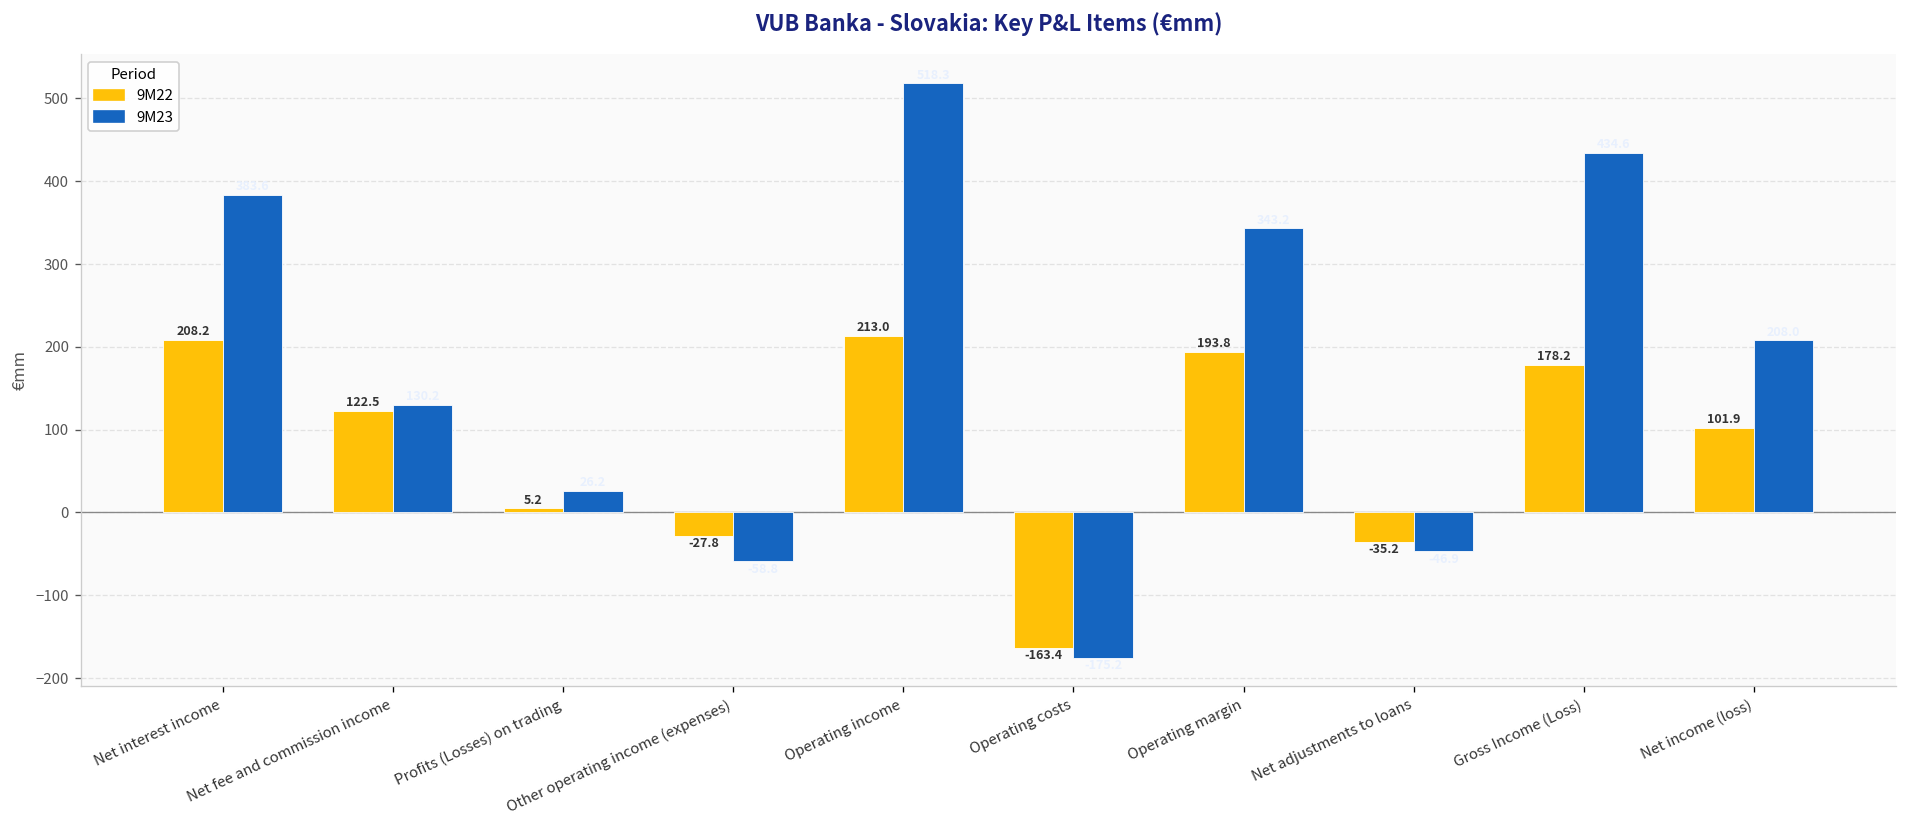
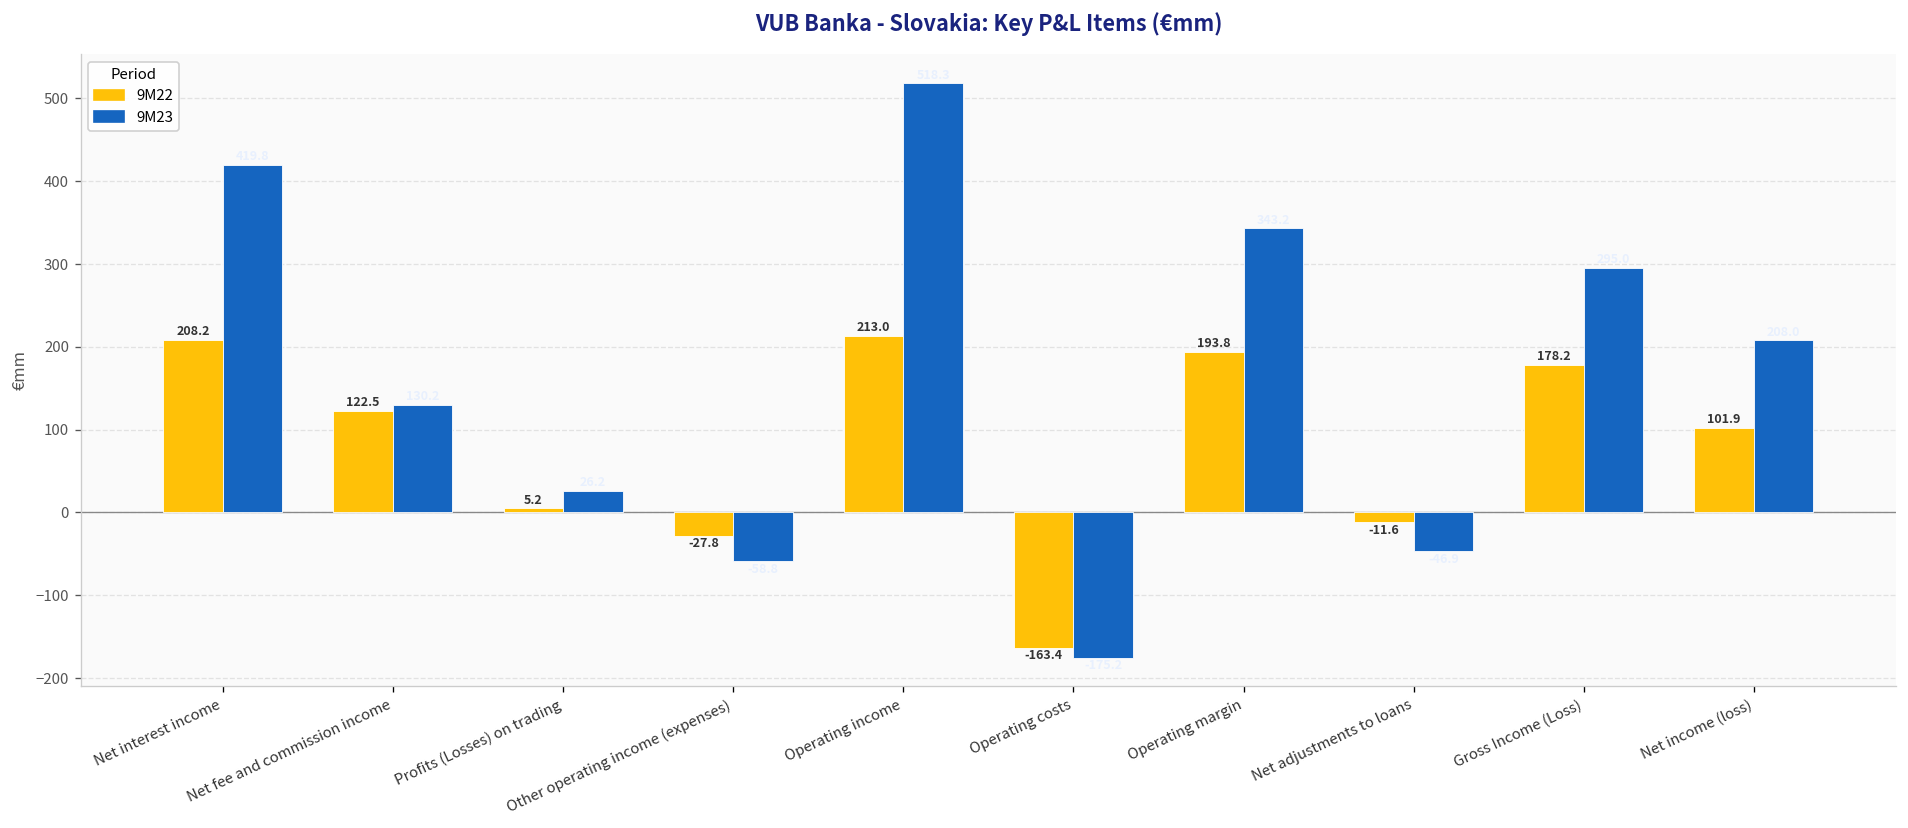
  {
    "9M22": {
      "Net interest income": 208.2,
      "Net fee and commission income": 122.5,
      "Profits (Losses) on trading": 5.2,
      "Other operating income (expenses)": -27.8,
      "Operating income": 213.0,
      "Operating costs": -163.4,
      "Operating margin": 193.8,
-     "Net adjustments to loans": -35.2,
+     "Net adjustments to loans": -11.6,
      "Gross Income (Loss)": 178.2,
      "Net income (loss)": 101.9
    },
    "9M23": {
-     "Net interest income": 380,
+     "Net interest income": 420,
      "Net fee and commission income": 130,
      "Profits (Losses) on trading": 30,
      "Other operating income (expenses)": -60,
      "Operating income": 520,
      "Operating costs": -180,
      "Operating margin": 340,
      "Net adjustments to loans": -50,
-     "Gross Income (Loss)": 430,
+     "Gross Income (Loss)": 300,
      "Net income (loss)": 210
    }
  }
